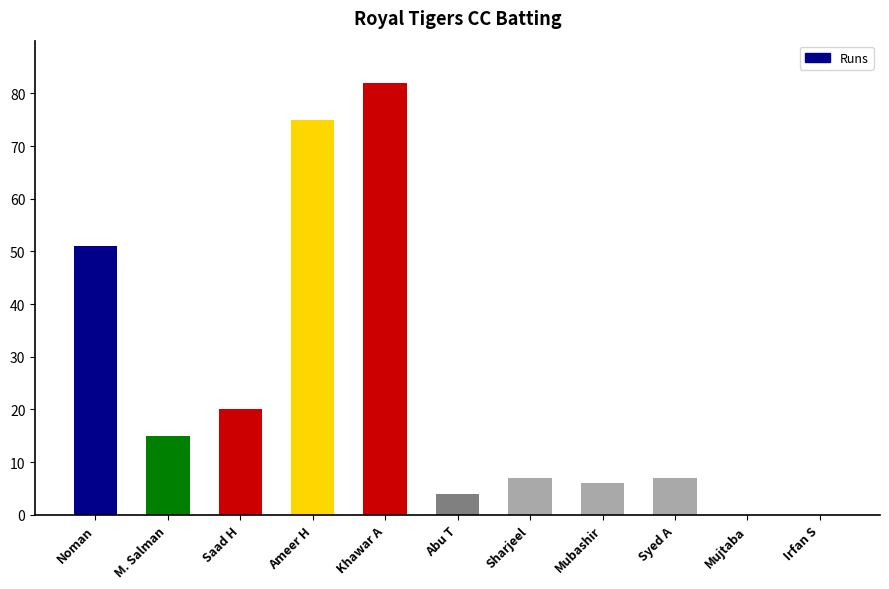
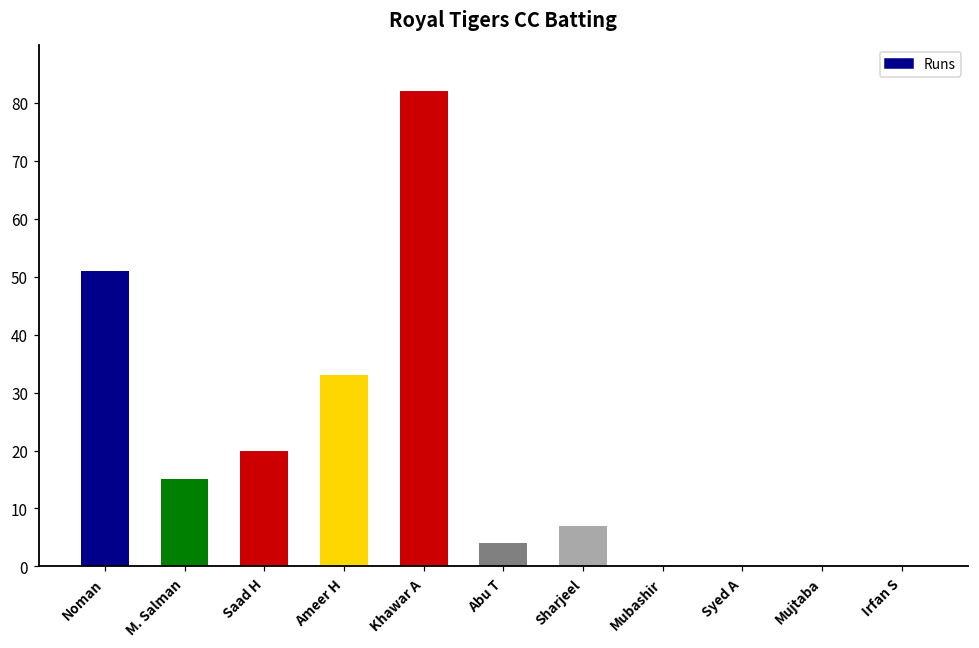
  {
    "Noman": 51,
    "M. Salman": 15,
    "Saad H": 20,
-   "Ameer H": 75,
+   "Ameer H": 33,
    "Khawar A": 82,
    "Abu T": 4,
    "Sharjeel": 7,
-   "Mubashir": 6,
-   "Syed A": 7,
+   "Mubashir": 0,
+   "Syed A": 0,
    "Mujtaba": 0,
    "Irfan S": 0
  }
